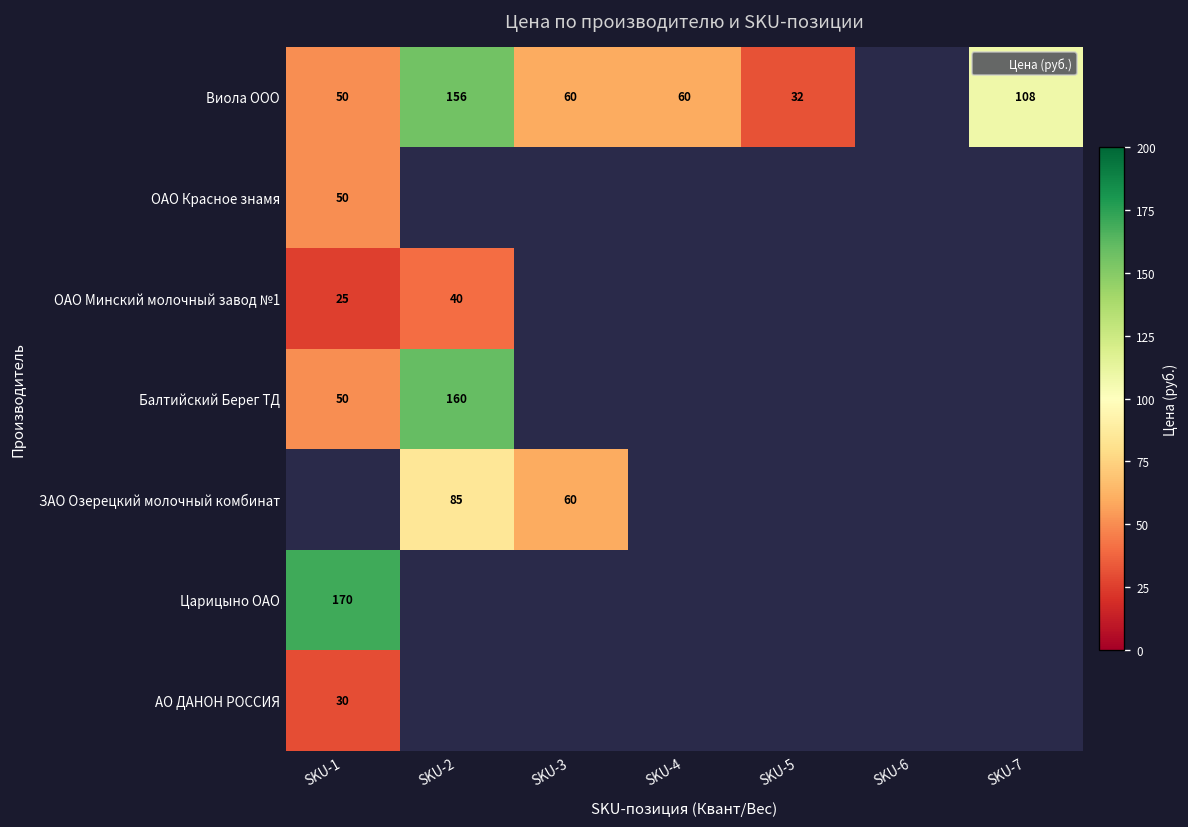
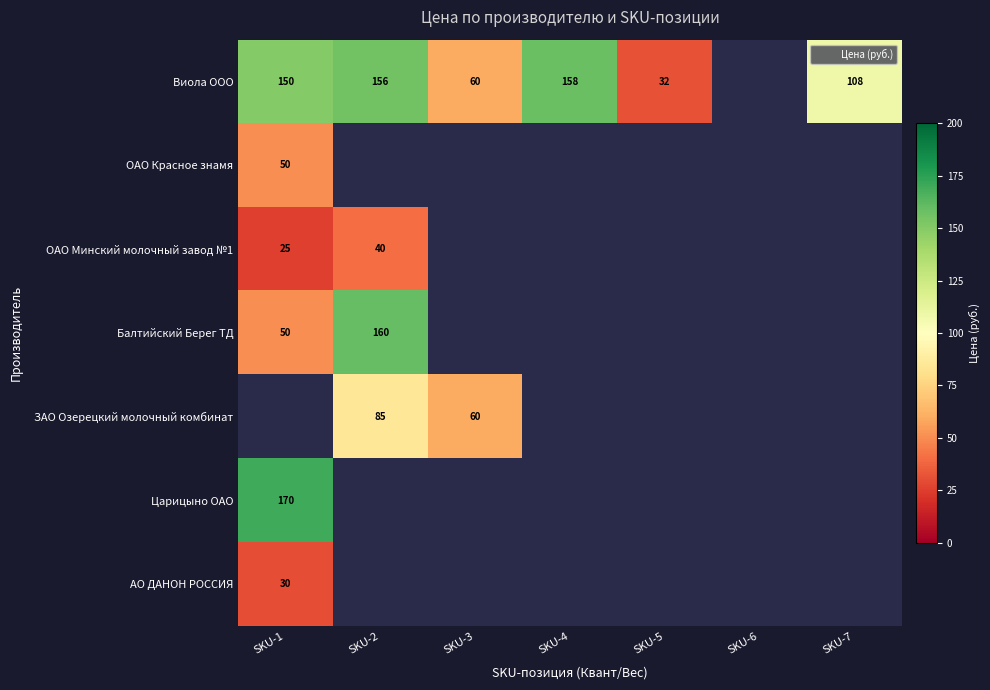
  {
    "Виола ООО": {
-     "SKU-1": 50,
+     "SKU-1": 150,
      "SKU-2": 156,
      "SKU-3": 60,
-     "SKU-4": 60,
+     "SKU-4": 158,
      "SKU-5": 32,
      "SKU-7": 108
    },
    "ОАО Красное знамя": {
      "SKU-1": 50
    },
    "ОАО Минский молочный завод №1": {
      "SKU-1": 25,
      "SKU-2": 40
    },
    "Балтийский Берег ТД": {
      "SKU-1": 50,
      "SKU-2": 160
    },
    "ЗАО Озерецкий молочный комбинат": {
      "SKU-2": 85,
      "SKU-3": 60
    },
    "Царицыно ОАО": {
      "SKU-1": 170
    },
    "АО ДАНОН РОССИЯ": {
      "SKU-1": 30
    }
  }
